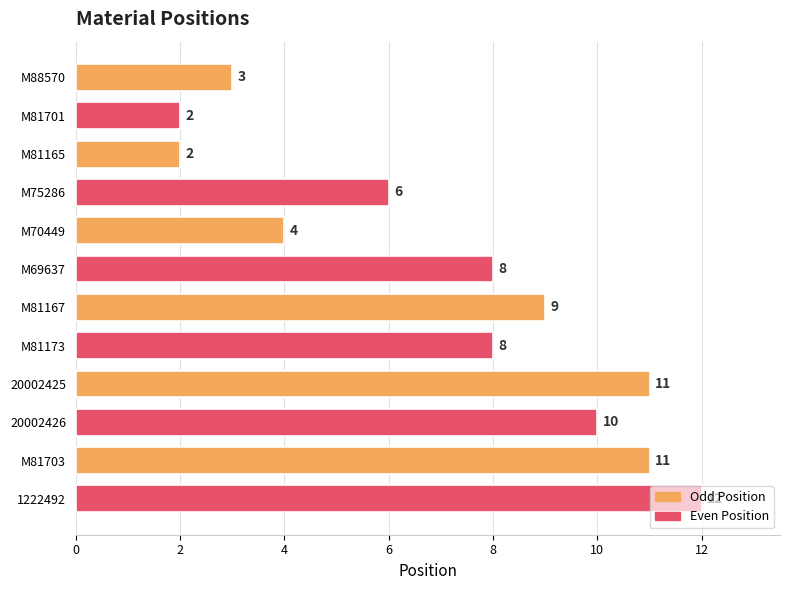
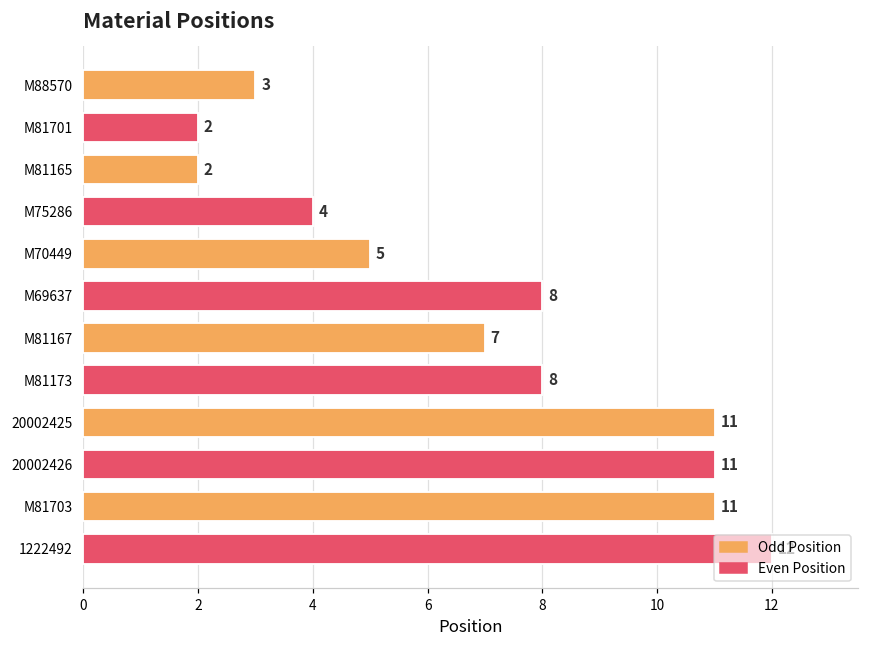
  {
    "M88570": 3,
    "M81701": 2,
    "M81165": 2,
-   "M75286": 6,
-   "M70449": 4,
+   "M75286": 4,
+   "M70449": 5,
    "M69637": 8,
-   "M81167": 9,
+   "M81167": 7,
    "M81173": 8,
    "20002425": 11,
-   "20002426": 10,
+   "20002426": 11,
    "M81703": 11
  }
